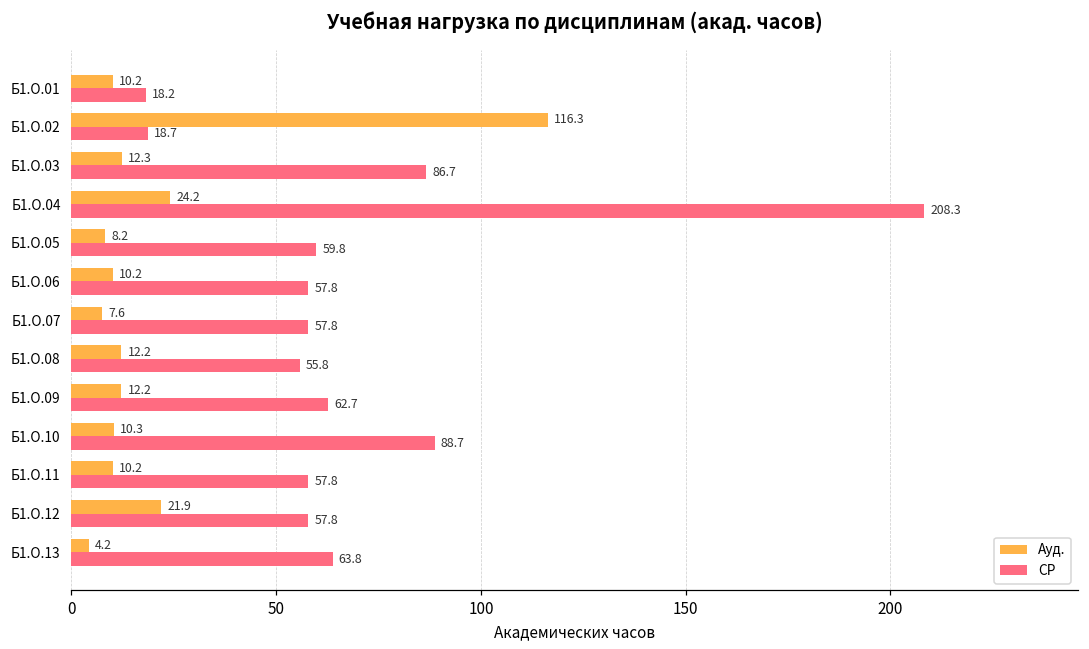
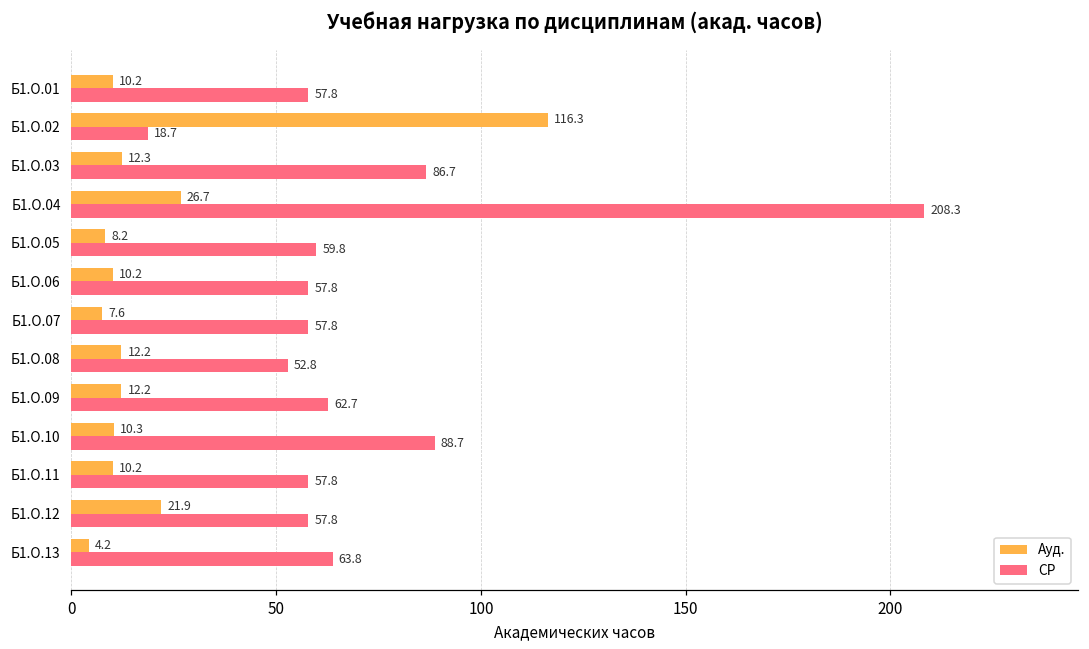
  {
    "Ауд.": {
      "Б1.О.01": 10.2,
      "Б1.О.02": 116.3,
      "Б1.О.03": 12.3,
-     "Б1.О.04": 24.2,
+     "Б1.О.04": 26.7,
      "Б1.О.05": 8.2,
      "Б1.О.06": 10.2,
      "Б1.О.07": 7.6,
      "Б1.О.08": 12.2,
      "Б1.О.09": 12.2,
      "Б1.О.10": 10.3,
      "Б1.О.11": 10.2,
      "Б1.О.12": 21.9,
      "Б1.О.13": 4.2
    },
    "СР": {
-     "Б1.О.01": 18.2,
+     "Б1.О.01": 57.8,
      "Б1.О.02": 18.7,
      "Б1.О.03": 86.7,
      "Б1.О.04": 208.3,
      "Б1.О.05": 59.8,
      "Б1.О.06": 57.8,
      "Б1.О.07": 57.8,
-     "Б1.О.08": 55.8,
+     "Б1.О.08": 52.8,
      "Б1.О.09": 62.7,
      "Б1.О.10": 88.7,
      "Б1.О.11": 57.8,
      "Б1.О.12": 57.8,
      "Б1.О.13": 63.8
    }
  }
